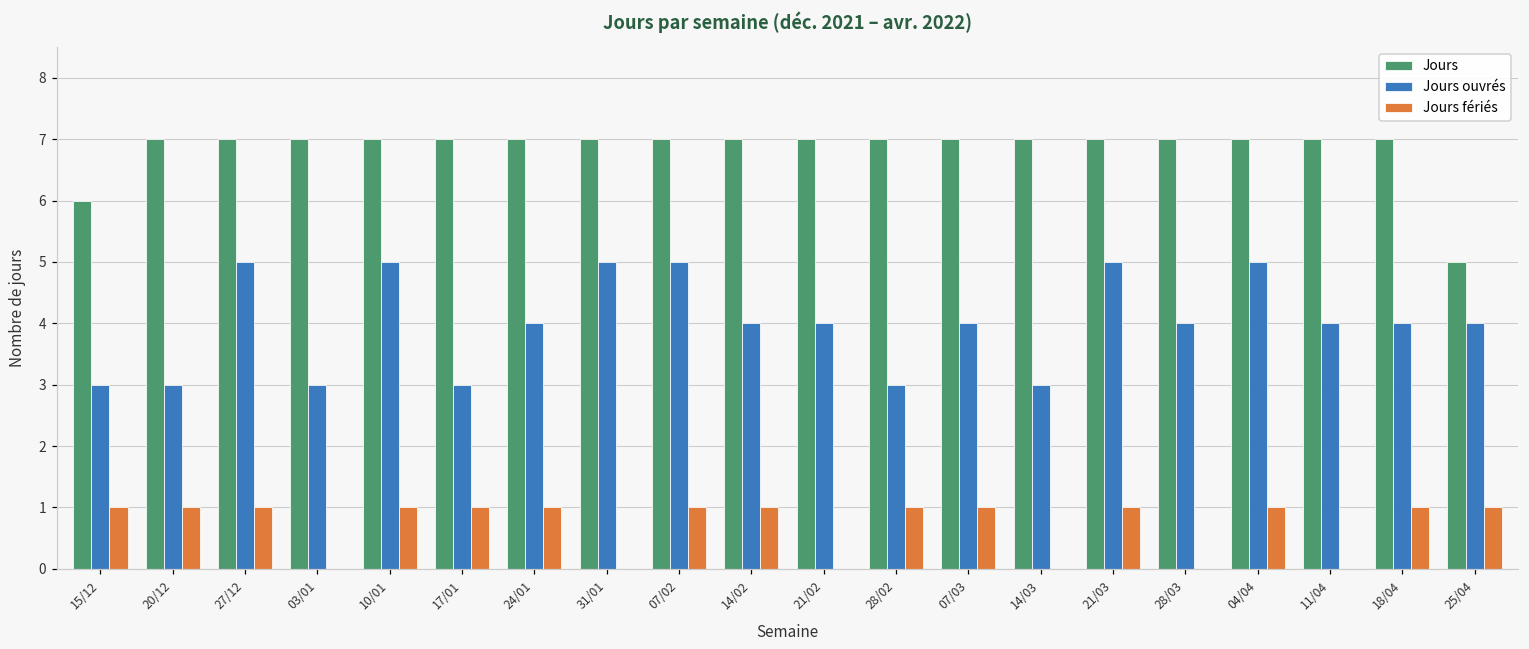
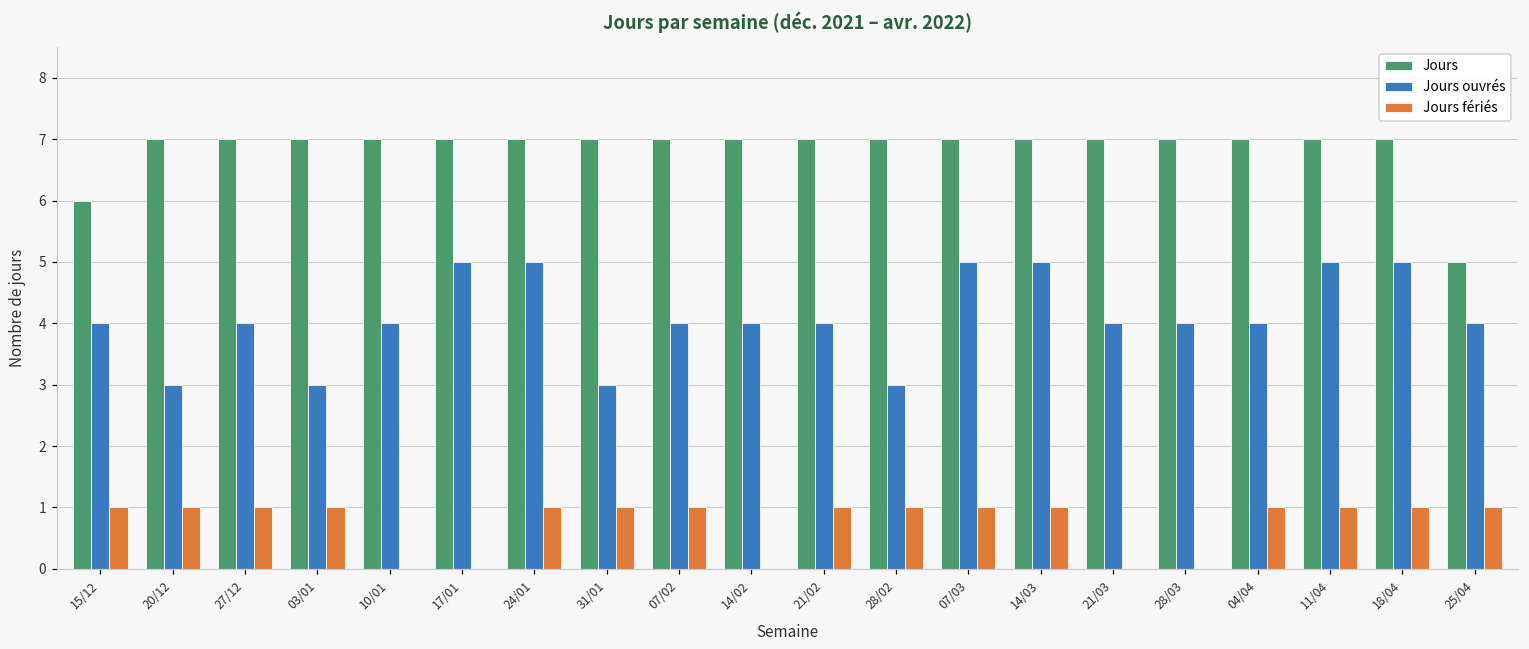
  {
    "Jours": {
      "15/12": 6,
      "20/12": 7,
      "27/12": 7,
      "03/01": 7,
      "10/01": 7,
      "17/01": 7,
      "24/01": 7,
      "31/01": 7,
      "07/02": 7,
      "14/02": 7,
      "21/02": 7,
      "28/02": 7,
      "07/03": 7,
      "14/03": 7,
      "21/03": 7,
      "28/03": 7,
      "04/04": 7,
      "11/04": 7,
      "18/04": 7,
      "25/04": 5
    },
    "Jours ouvrés": {
-     "15/12": 3,
+     "15/12": 4,
      "20/12": 3,
-     "27/12": 5,
+     "27/12": 4,
      "03/01": 3,
-     "10/01": 5,
-     "17/01": 3,
-     "24/01": 4,
-     "31/01": 5,
-     "07/02": 5,
+     "10/01": 4,
+     "17/01": 5,
+     "24/01": 5,
+     "31/01": 3,
+     "07/02": 4,
      "14/02": 4,
      "21/02": 4,
      "28/02": 3,
-     "07/03": 4,
-     "14/03": 3,
-     "21/03": 5,
+     "07/03": 5,
+     "14/03": 5,
+     "21/03": 4,
      "28/03": 4,
-     "04/04": 5,
-     "11/04": 4,
-     "18/04": 4,
+     "04/04": 4,
+     "11/04": 5,
+     "18/04": 5,
      "25/04": 4
    },
    "Jours fériés": {
      "15/12": 1,
      "20/12": 1,
      "27/12": 1,
-     "03/01": 0,
-     "10/01": 1,
-     "17/01": 1,
+     "03/01": 1,
+     "10/01": 0,
+     "17/01": 0,
      "24/01": 1,
-     "31/01": 0,
+     "31/01": 1,
      "07/02": 1,
-     "14/02": 1,
-     "21/02": 0,
+     "14/02": 0,
+     "21/02": 1,
      "28/02": 1,
      "07/03": 1,
-     "14/03": 0,
-     "21/03": 1,
+     "14/03": 1,
+     "21/03": 0,
      "28/03": 0,
      "04/04": 1,
-     "11/04": 0,
+     "11/04": 1,
      "18/04": 1,
      "25/04": 1
    }
  }
